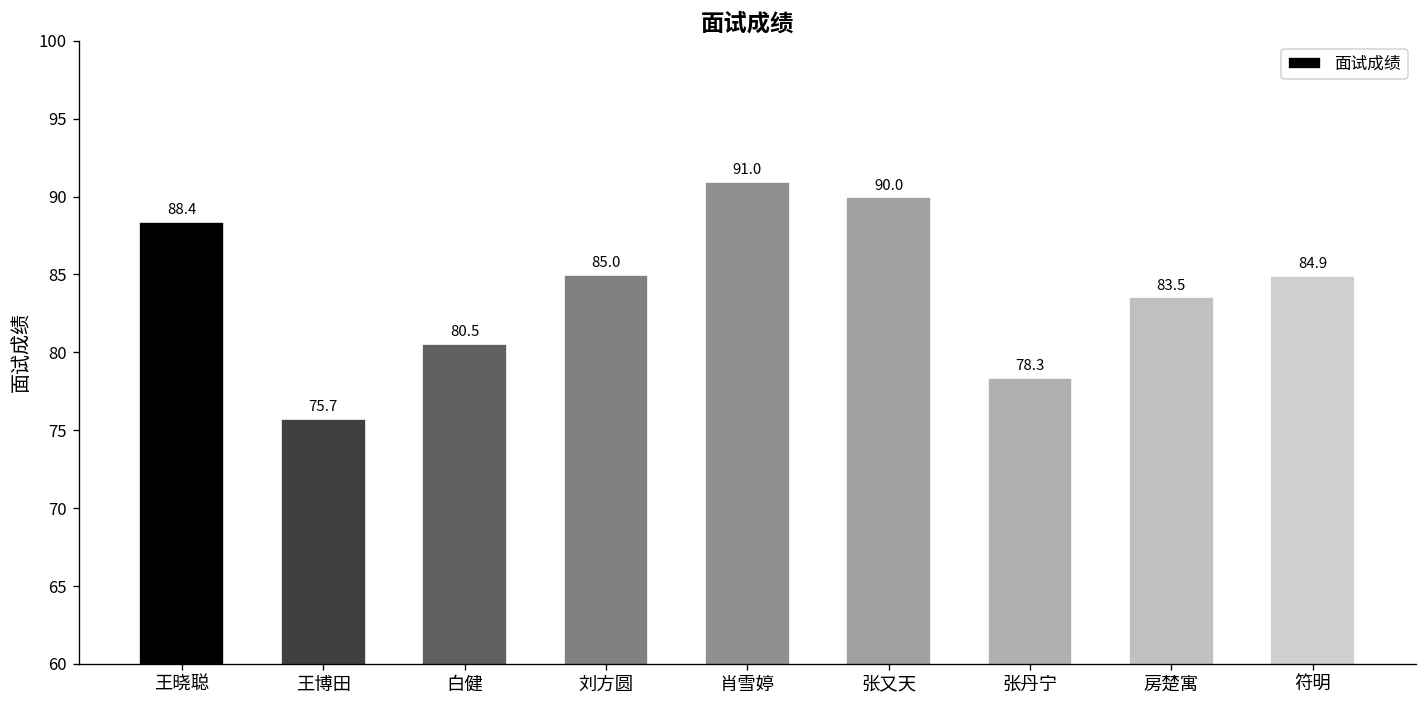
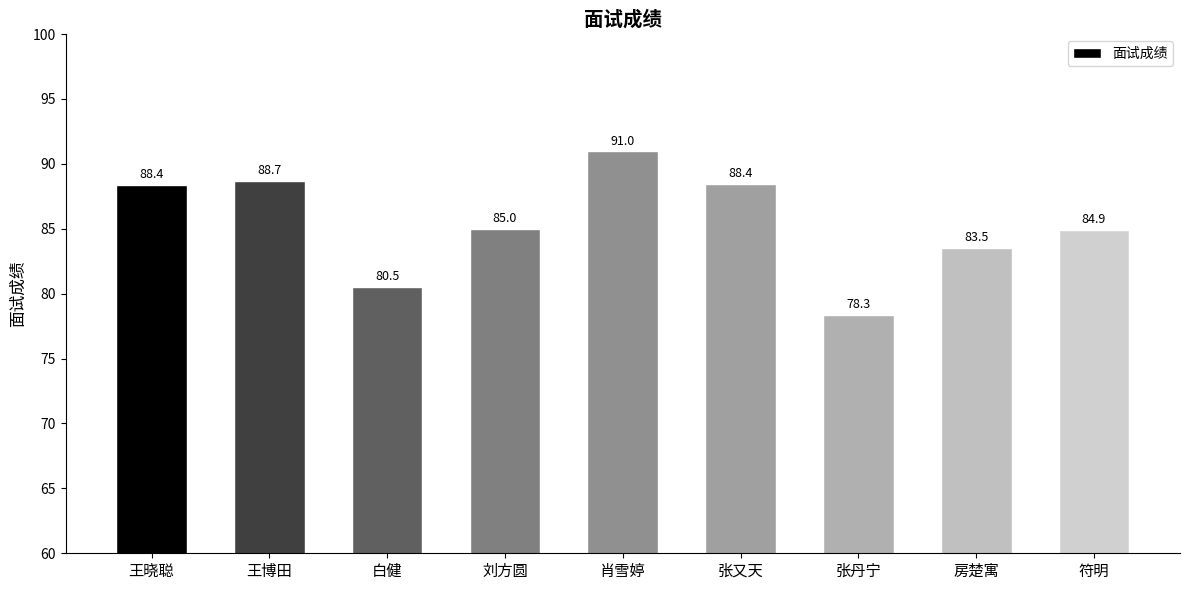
  {
    "王晓聪": 88.4,
-   "王博田": 75.7,
+   "王博田": 88.7,
    "白健": 80.5,
    "刘方圆": 85.0,
    "肖雪婷": 91.0,
-   "张又天": 90.0,
+   "张又天": 88.4,
    "张丹宁": 78.3,
    "房楚寓": 83.5,
    "符明": 84.9
  }
